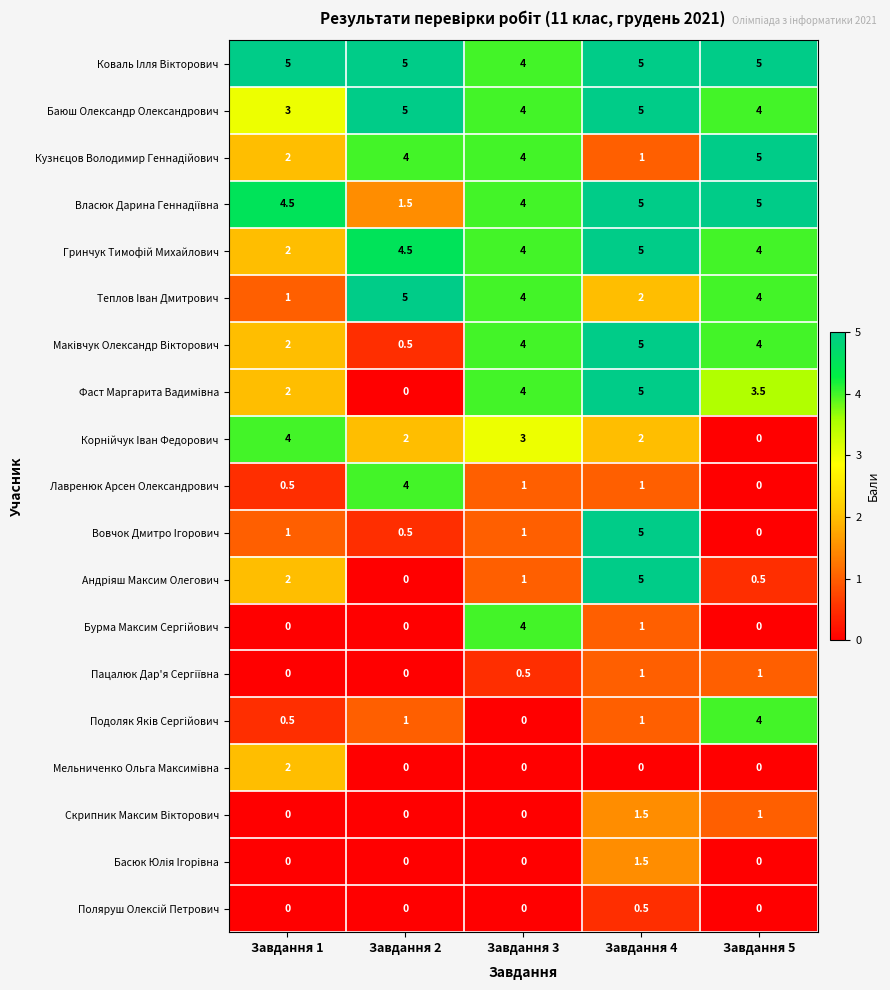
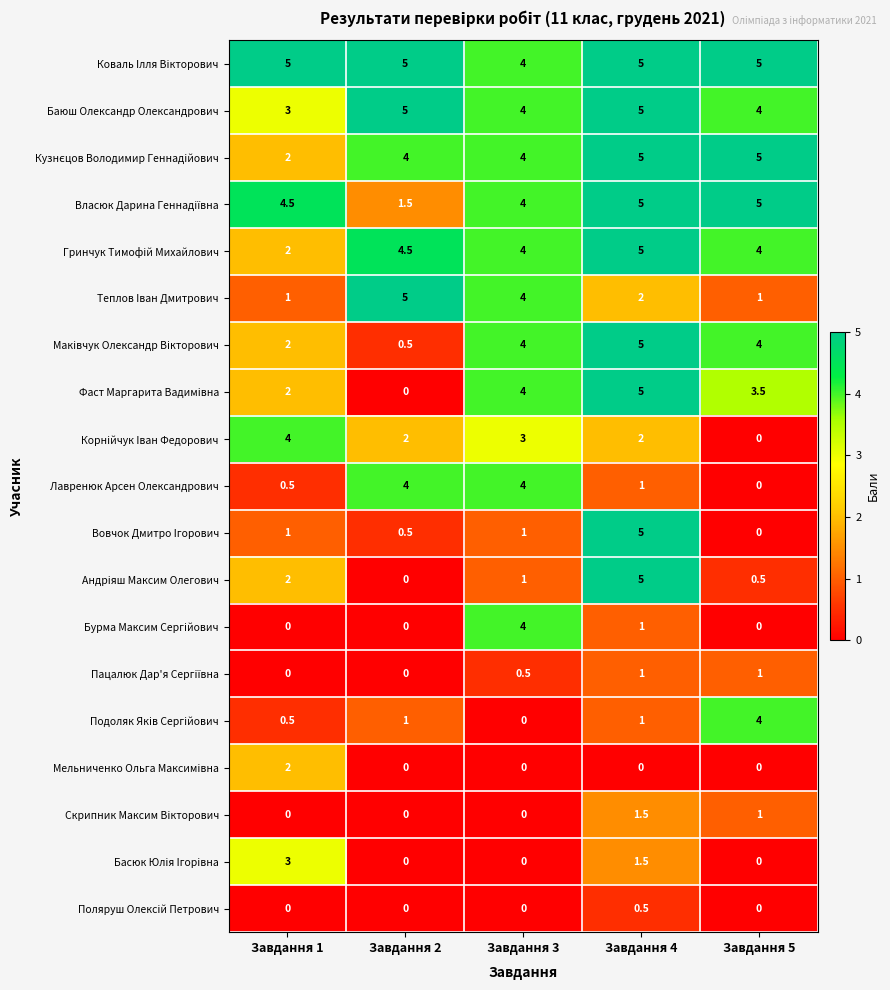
  {
    "Коваль Ілля Вікторович": {
      "Завдання 1": 5,
      "Завдання 2": 5,
      "Завдання 3": 4,
      "Завдання 4": 5,
      "Завдання 5": 5
    },
    "Баюш Олександр Олександрович": {
      "Завдання 1": 3,
      "Завдання 2": 5,
      "Завдання 3": 4,
      "Завдання 4": 5,
      "Завдання 5": 4
    },
    "Кузнєцов Володимир Геннадійович": {
      "Завдання 1": 2,
      "Завдання 2": 4,
      "Завдання 3": 4,
-     "Завдання 4": 1,
+     "Завдання 4": 5,
      "Завдання 5": 5
    },
    "Власюк Дарина Геннадіївна": {
      "Завдання 1": 4.5,
      "Завдання 2": 1.5,
      "Завдання 3": 4,
      "Завдання 4": 5,
      "Завдання 5": 5
    },
    "Гринчук Тимофій Михайлович": {
      "Завдання 1": 2,
      "Завдання 2": 4.5,
      "Завдання 3": 4,
      "Завдання 4": 5,
      "Завдання 5": 4
    },
    "Теплов Іван Дмитрович": {
      "Завдання 1": 1,
      "Завдання 2": 5,
      "Завдання 3": 4,
      "Завдання 4": 2,
-     "Завдання 5": 4
+     "Завдання 5": 1
    },
    "Маківчук Олександр Вікторович": {
      "Завдання 1": 2,
      "Завдання 2": 0.5,
      "Завдання 3": 4,
      "Завдання 4": 5,
      "Завдання 5": 4
    },
    "Фаст Маргарита Вадимівна": {
      "Завдання 1": 2,
      "Завдання 2": 0,
      "Завдання 3": 4,
      "Завдання 4": 5,
      "Завдання 5": 3.5
    },
    "Корнійчук Іван Федорович": {
      "Завдання 1": 4,
      "Завдання 2": 2,
      "Завдання 3": 3,
      "Завдання 4": 2,
      "Завдання 5": 0
    },
    "Лавренюк Арсен Олександрович": {
      "Завдання 1": 0.5,
      "Завдання 2": 4,
-     "Завдання 3": 1,
+     "Завдання 3": 4,
      "Завдання 4": 1,
      "Завдання 5": 0
    },
    "Вовчок Дмитро Ігорович": {
      "Завдання 1": 1,
      "Завдання 2": 0.5,
      "Завдання 3": 1,
      "Завдання 4": 5,
      "Завдання 5": 0
    },
    "Андріяш Максим Олегович": {
      "Завдання 1": 2,
      "Завдання 2": 0,
      "Завдання 3": 1,
      "Завдання 4": 5,
      "Завдання 5": 0.5
    },
    "Бурма Максим Сергійович": {
      "Завдання 1": 0,
      "Завдання 2": 0,
      "Завдання 3": 4,
      "Завдання 4": 1,
      "Завдання 5": 0
    },
    "Пацалюк Дар'я Сергіївна": {
      "Завдання 1": 0,
      "Завдання 2": 0,
      "Завдання 3": 0.5,
      "Завдання 4": 1,
      "Завдання 5": 1
    },
    "Подоляк Яків Сергійович": {
      "Завдання 1": 0.5,
      "Завдання 2": 1,
      "Завдання 3": 0,
      "Завдання 4": 1,
      "Завдання 5": 4
    },
    "Мельниченко Ольга Максимівна": {
      "Завдання 1": 2,
      "Завдання 2": 0,
      "Завдання 3": 0,
      "Завдання 4": 0,
      "Завдання 5": 0
    },
    "Скрипник Максим Вікторович": {
      "Завдання 1": 0,
      "Завдання 2": 0,
      "Завдання 3": 0,
      "Завдання 4": 1.5,
      "Завдання 5": 1
    },
    "Басюк Юлія Ігорівна": {
-     "Завдання 1": 0,
+     "Завдання 1": 3,
      "Завдання 2": 0,
      "Завдання 3": 0,
      "Завдання 4": 1.5,
      "Завдання 5": 0
    },
    "Поляруш Олексій Петрович": {
      "Завдання 1": 0,
      "Завдання 2": 0,
      "Завдання 3": 0,
      "Завдання 4": 0.5,
      "Завдання 5": 0
    }
  }
